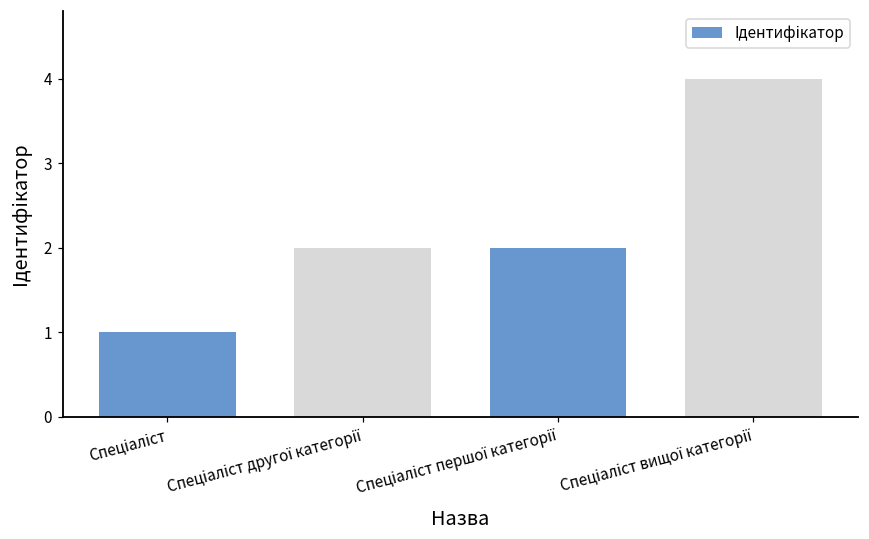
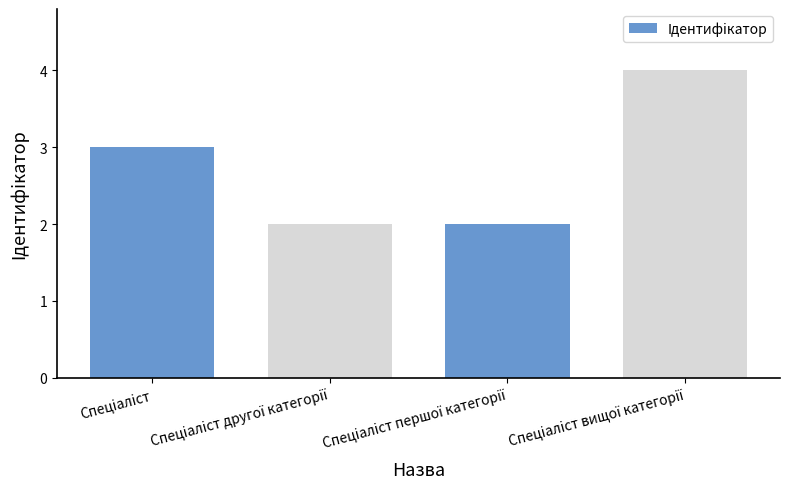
  {
-   "Спеціаліст": 1,
+   "Спеціаліст": 3,
    "Спеціаліст другої категорії": 2,
    "Спеціаліст першої категорії": 2,
    "Спеціаліст вищої категорії": 4
  }
